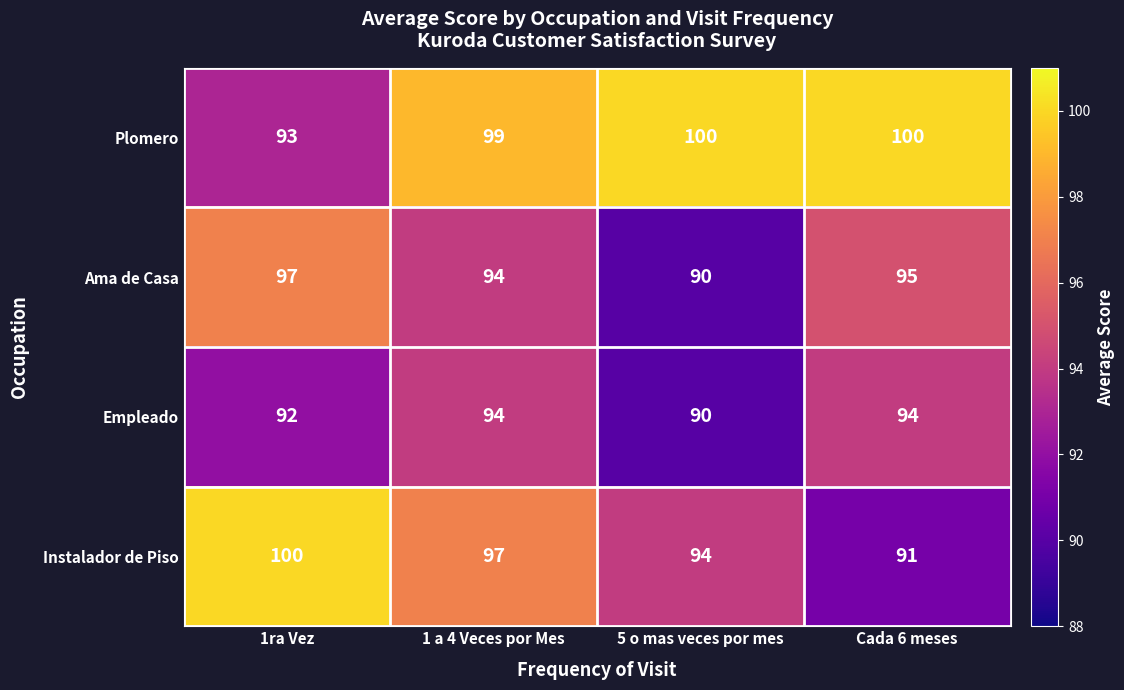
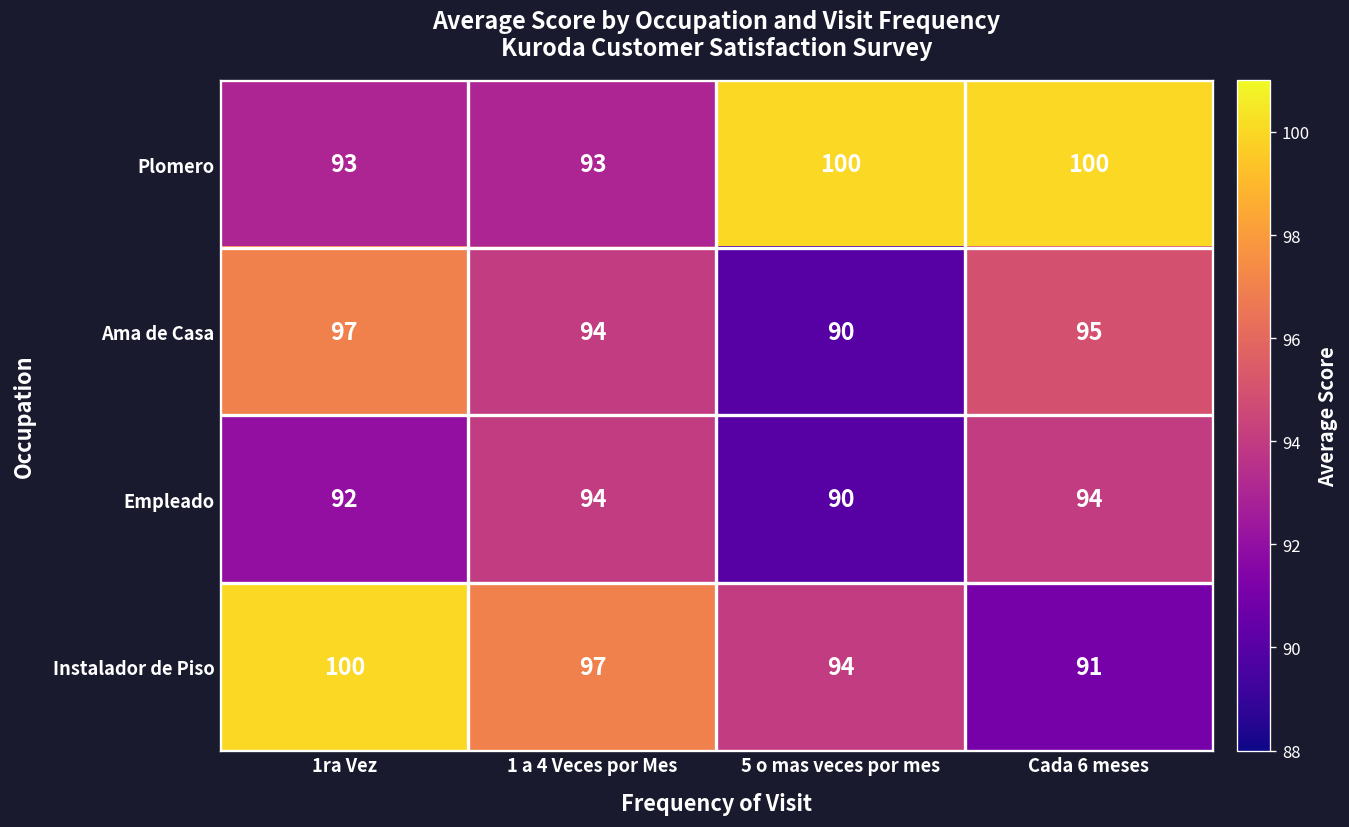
  {
    "Plomero": {
      "1ra Vez": 93,
-     "1 a 4 Veces por Mes": 99,
+     "1 a 4 Veces por Mes": 93,
      "5 o mas veces por mes": 100,
      "Cada 6 meses": 100
    },
    "Ama de Casa": {
      "1ra Vez": 97,
      "1 a 4 Veces por Mes": 94,
      "5 o mas veces por mes": 90,
      "Cada 6 meses": 95
    },
    "Empleado": {
      "1ra Vez": 92,
      "1 a 4 Veces por Mes": 94,
      "5 o mas veces por mes": 90,
      "Cada 6 meses": 94
    },
    "Instalador de Piso": {
      "1ra Vez": 100,
      "1 a 4 Veces por Mes": 97,
      "5 o mas veces por mes": 94,
      "Cada 6 meses": 91
    }
  }
